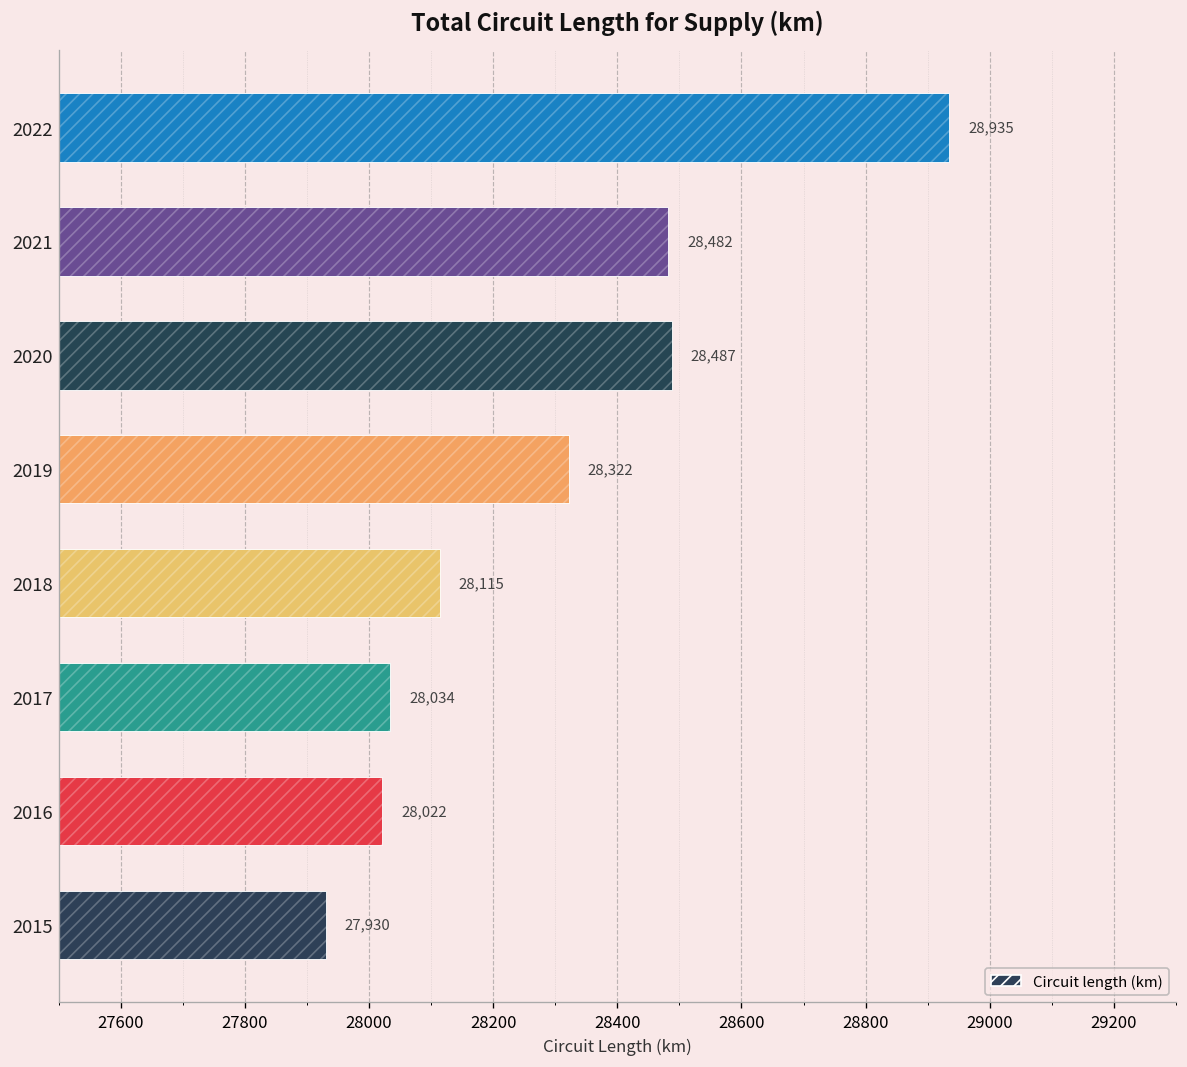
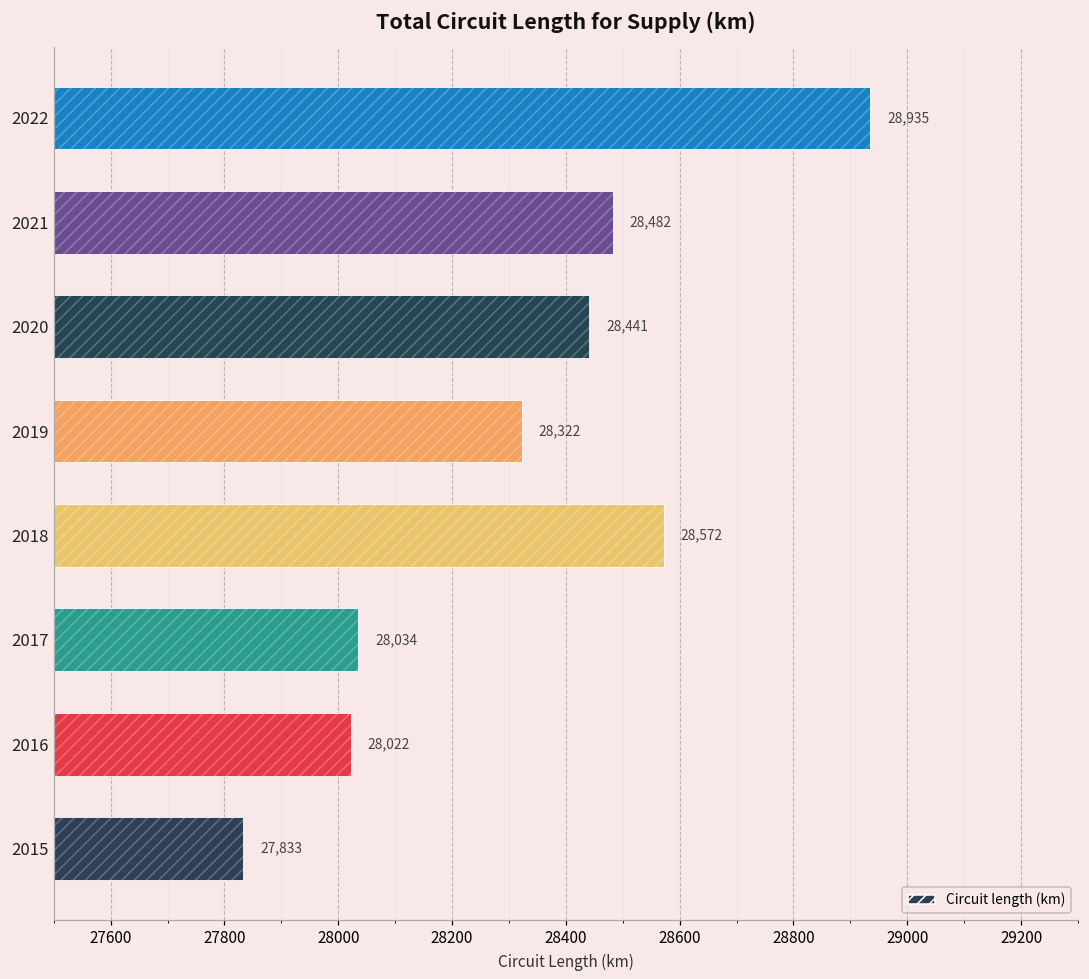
  {
    "Circuit length (km)": {
      "2022": "28,935",
      "2021": "28,482",
-     "2020": "28,487",
+     "2020": "28,441",
      "2019": "28,322",
-     "2018": "28,115",
+     "2018": "28,572",
      "2017": "28,034",
      "2016": "28,022",
-     "2015": "27,930"
+     "2015": "27,833"
    }
  }
